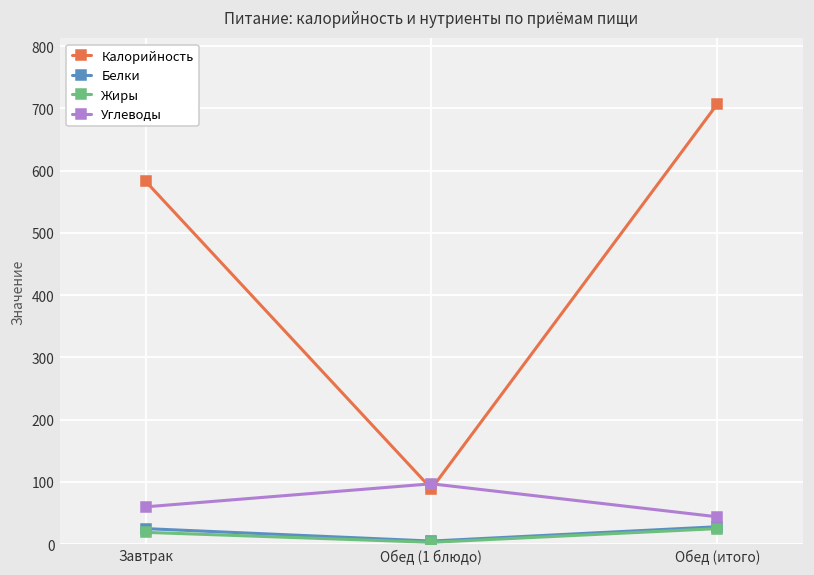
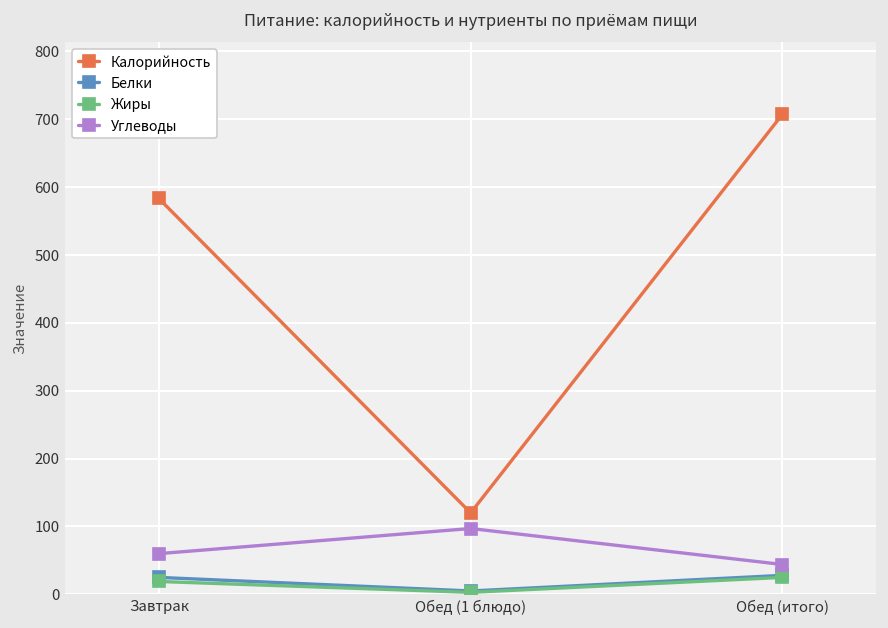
  {
    "Калорийность": {
      "Завтрак": 580,
-     "Обед (1 блюдо)": 90,
+     "Обед (1 блюдо)": 120,
      "Обед (итого)": 710
    },
    "Белки": {
      "Завтрак": 30
    },
    "Жиры": {
      "Завтрак": 20
    },
    "Углеводы": {
      "Завтрак": 60,
      "Обед (1 блюдо)": 100,
      "Обед (итого)": 40
    }
  }
